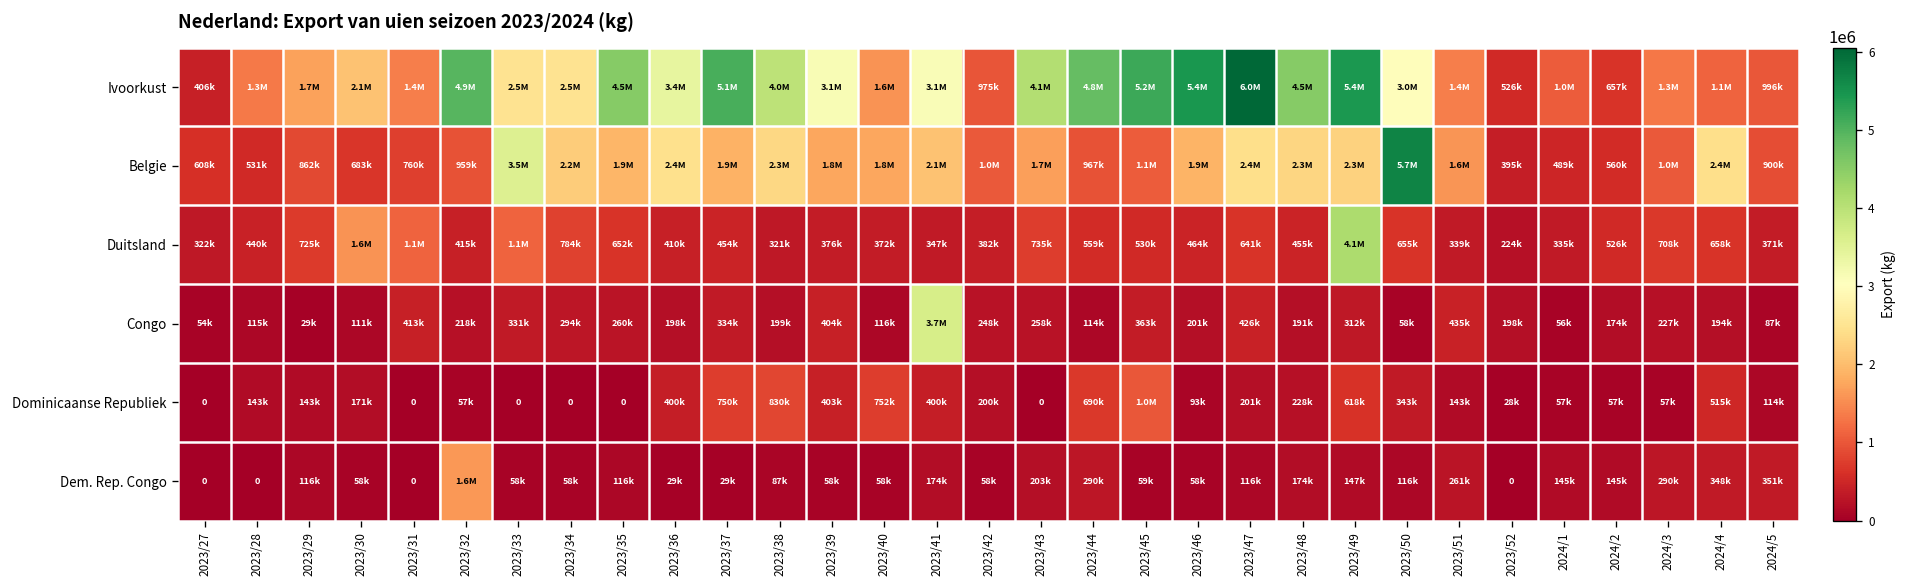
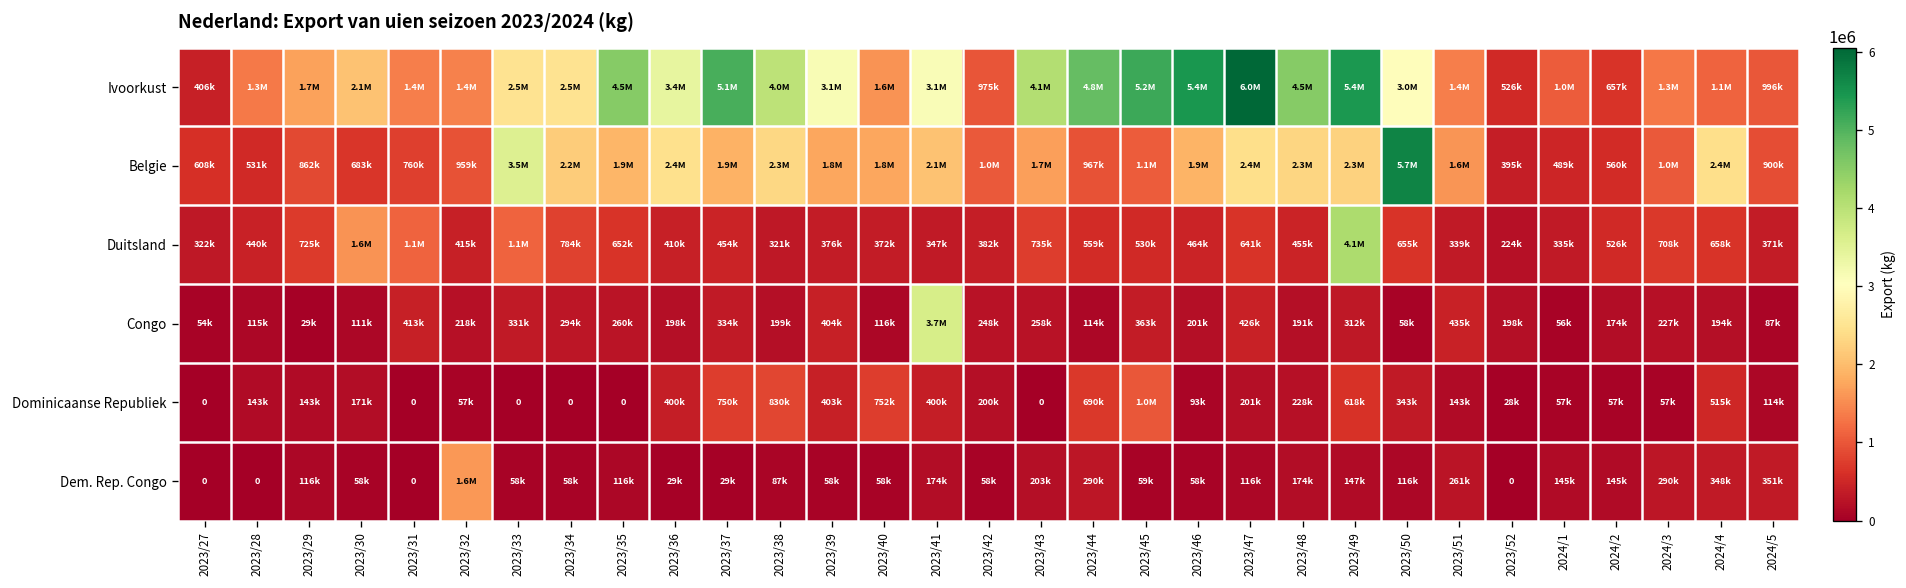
  {
    "Ivoorkust": {
      "2023/27": "406k",
      "2023/28": "1.3M",
      "2023/29": "1.7M",
      "2023/30": "2.1M",
      "2023/31": "1.4M",
-     "2023/32": "4.9M",
+     "2023/32": "1.4M",
      "2023/33": "2.5M",
      "2023/34": "2.5M",
      "2023/35": "4.5M",
      "2023/36": "3.4M",
      "2023/37": "5.1M",
      "2023/38": "4.0M",
      "2023/39": "3.1M",
      "2023/40": "1.6M",
      "2023/41": "3.1M",
      "2023/42": "975k",
      "2023/43": "4.1M",
      "2023/44": "4.8M",
      "2023/45": "5.2M",
      "2023/46": "5.4M",
      "2023/47": "6.0M",
      "2023/48": "4.5M",
      "2023/49": "5.4M",
      "2023/50": "3.0M",
      "2023/51": "1.4M",
      "2023/52": "526k",
      "2024/1": "1.0M",
      "2024/2": "657k",
      "2024/3": "1.3M",
      "2024/4": "1.1M",
      "2024/5": "996k"
    },
    "Belgie": {
      "2023/27": "608k",
      "2023/28": "531k",
      "2023/29": "862k",
      "2023/30": "683k",
      "2023/31": "760k",
      "2023/32": "959k",
      "2023/33": "3.5M",
      "2023/34": "2.2M",
      "2023/35": "1.9M",
      "2023/36": "2.4M",
      "2023/37": "1.9M",
      "2023/38": "2.3M",
      "2023/39": "1.8M",
      "2023/40": "1.8M",
      "2023/41": "2.1M",
      "2023/42": "1.0M",
      "2023/43": "1.7M",
      "2023/44": "967k",
      "2023/45": "1.1M",
      "2023/46": "1.9M",
      "2023/47": "2.4M",
      "2023/48": "2.3M",
      "2023/49": "2.3M",
      "2023/50": "5.7M",
      "2023/51": "1.6M",
      "2023/52": "395k",
      "2024/1": "489k",
      "2024/2": "560k",
      "2024/3": "1.0M",
      "2024/4": "2.4M",
      "2024/5": "900k"
    },
    "Duitsland": {
      "2023/27": "322k",
      "2023/28": "440k",
      "2023/29": "725k",
      "2023/30": "1.6M",
      "2023/31": "1.1M",
      "2023/32": "415k",
      "2023/33": "1.1M",
      "2023/34": "784k",
      "2023/35": "652k",
      "2023/36": "410k",
      "2023/37": "454k",
      "2023/38": "321k",
      "2023/39": "376k",
      "2023/40": "372k",
      "2023/41": "347k",
      "2023/42": "382k",
      "2023/43": "735k",
      "2023/44": "559k",
      "2023/45": "530k",
      "2023/46": "464k",
      "2023/47": "641k",
      "2023/48": "455k",
      "2023/49": "4.1M",
      "2023/50": "655k",
      "2023/51": "339k",
      "2023/52": "224k",
      "2024/1": "335k",
      "2024/2": "526k",
      "2024/3": "708k",
      "2024/4": "658k",
      "2024/5": "371k"
    },
    "Congo": {
      "2023/27": "54k",
      "2023/28": "115k",
      "2023/29": "29k",
      "2023/30": "111k",
      "2023/31": "413k",
      "2023/32": "218k",
      "2023/33": "331k",
      "2023/34": "294k",
      "2023/35": "260k",
      "2023/36": "198k",
      "2023/37": "334k",
      "2023/38": "199k",
      "2023/39": "404k",
      "2023/40": "116k",
      "2023/41": "3.7M",
      "2023/42": "248k",
      "2023/43": "258k",
      "2023/44": "114k",
      "2023/45": "363k",
      "2023/46": "201k",
      "2023/47": "426k",
      "2023/48": "191k",
      "2023/49": "312k",
      "2023/50": "58k",
      "2023/51": "435k",
      "2023/52": "198k",
      "2024/1": "56k",
      "2024/2": "174k",
      "2024/3": "227k",
      "2024/4": "194k",
      "2024/5": "87k"
    },
    "Dominicaanse Republiek": {
      "2023/27": "0",
      "2023/28": "143k",
      "2023/29": "143k",
      "2023/30": "171k",
      "2023/31": "0",
      "2023/32": "57k",
      "2023/33": "0",
      "2023/34": "0",
      "2023/35": "0",
      "2023/36": "400k",
      "2023/37": "750k",
      "2023/38": "830k",
      "2023/39": "403k",
      "2023/40": "752k",
      "2023/41": "400k",
      "2023/42": "200k",
      "2023/43": "0",
      "2023/44": "690k",
      "2023/45": "1.0M",
      "2023/46": "93k",
      "2023/47": "201k",
      "2023/48": "228k",
      "2023/49": "618k",
      "2023/50": "343k",
      "2023/51": "143k",
      "2023/52": "28k",
      "2024/1": "57k",
      "2024/2": "57k",
      "2024/3": "57k",
      "2024/4": "515k",
      "2024/5": "114k"
    },
    "Dem. Rep. Congo": {
      "2023/27": "0",
      "2023/28": "0",
      "2023/29": "116k",
      "2023/30": "58k",
      "2023/31": "0",
      "2023/32": "1.6M",
      "2023/33": "58k",
      "2023/34": "58k",
      "2023/35": "116k",
      "2023/36": "29k",
      "2023/37": "29k",
      "2023/38": "87k",
      "2023/39": "58k",
      "2023/40": "58k",
      "2023/41": "174k",
      "2023/42": "58k",
      "2023/43": "203k",
      "2023/44": "290k",
      "2023/45": "59k",
      "2023/46": "58k",
      "2023/47": "116k",
      "2023/48": "174k",
      "2023/49": "147k",
      "2023/50": "116k",
      "2023/51": "261k",
      "2023/52": "0",
      "2024/1": "145k",
      "2024/2": "145k",
      "2024/3": "290k",
      "2024/4": "348k",
      "2024/5": "351k"
    }
  }
